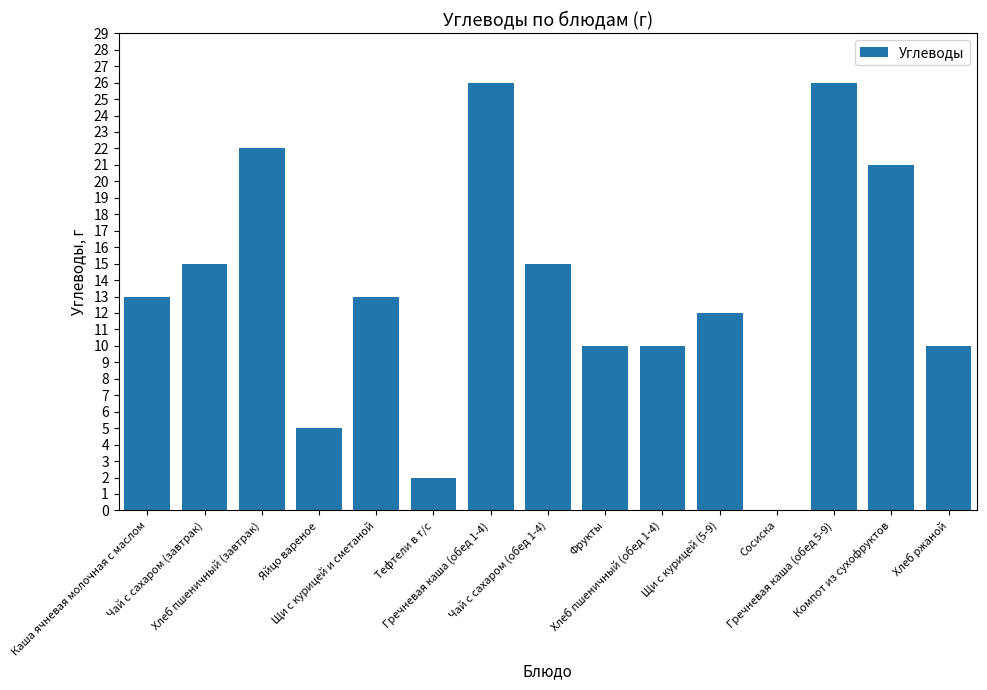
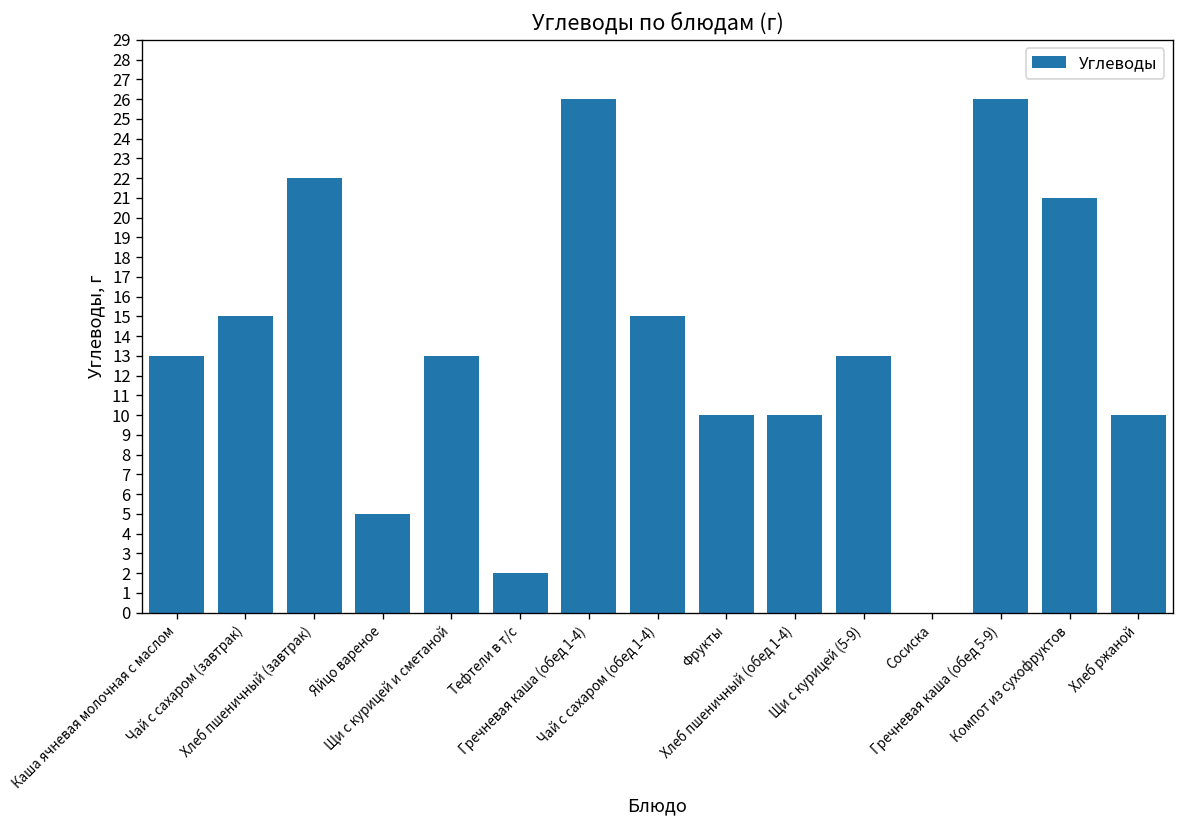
  {
    "Каша ячневая молочная с маслом": 13,
    "Чай с сахаром (завтрак)": 15,
    "Хлеб пшеничный (завтрак)": 22,
    "Яйцо вареное": 5,
    "Щи с курицей и сметаной": 13,
    "Тефтели в т/с": 2,
    "Гречневая каша (обед 1-4)": 26,
    "Чай с сахаром (обед 1-4)": 15,
    "Фрукты": 10,
    "Хлеб пшеничный (обед 1-4)": 10,
-   "Щи с курицей (5-9)": 12,
+   "Щи с курицей (5-9)": 13,
    "Сосиска": 0,
    "Гречневая каша (обед 5-9)": 26,
    "Компот из сухофруктов": 21,
    "Хлеб ржаной": 10
  }
